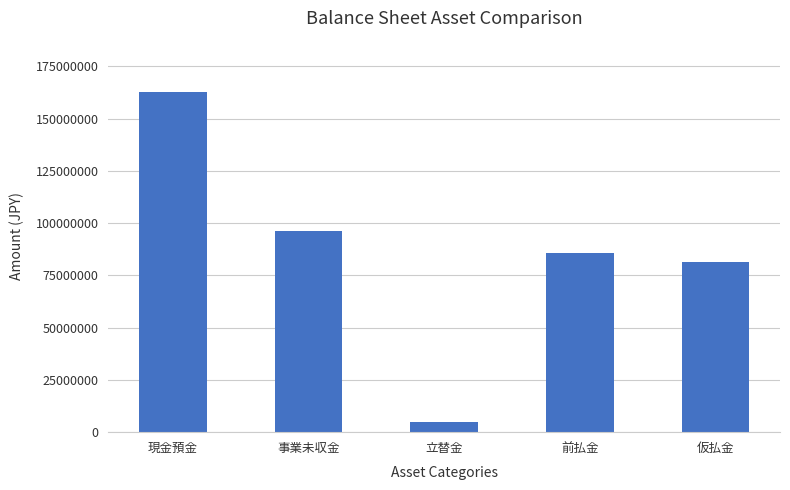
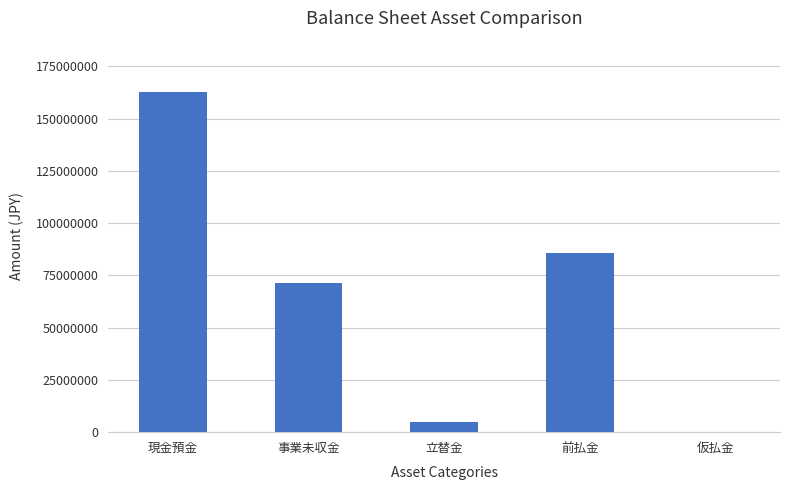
  {
    "現金預金": 163000000,
-   "事業未収金": 96000000,
+   "事業未収金": 71000000,
    "立替金": 5000000,
    "前払金": 86000000,
-   "仮払金": 81000000
+   "仮払金": 0
  }
